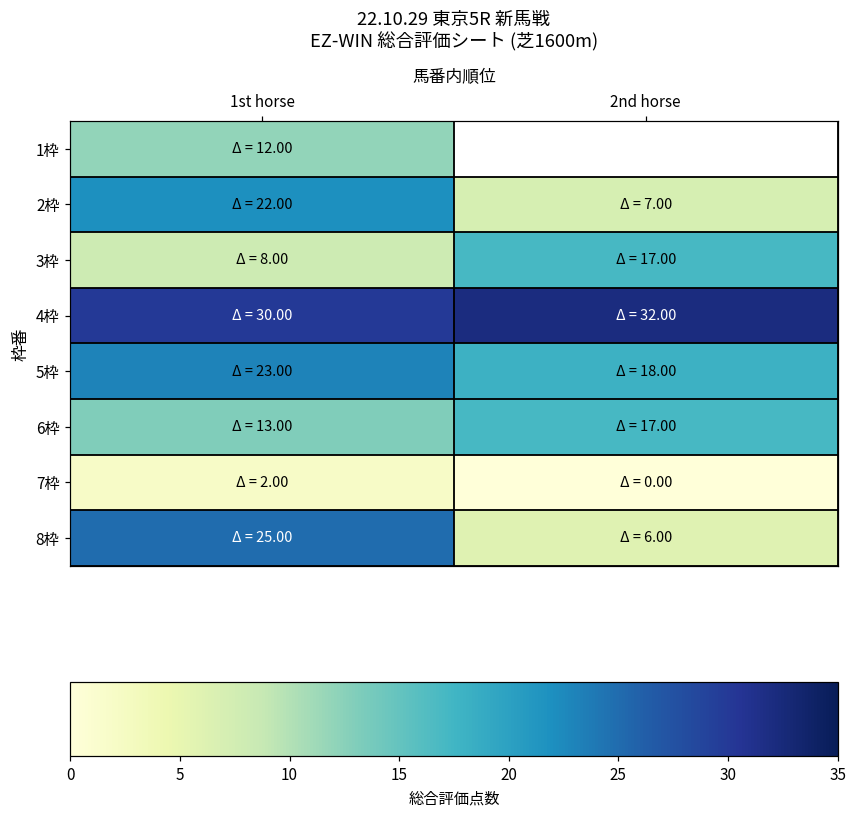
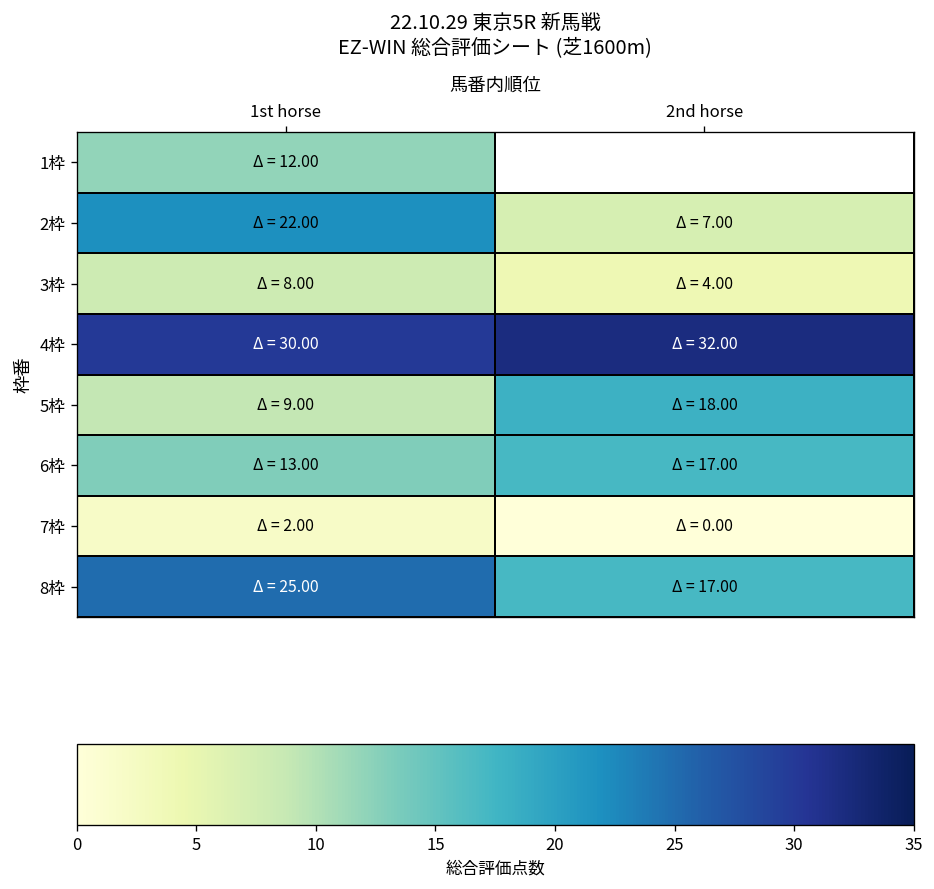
  {
    "1枠": {
      "1st horse": 12.00
    },
    "2枠": {
      "1st horse": 22.00,
      "2nd horse": 7.00
    },
    "3枠": {
      "1st horse": 8.00,
-     "2nd horse": 17.00
+     "2nd horse": 4.00
    },
    "4枠": {
      "1st horse": 30.00,
      "2nd horse": 32.00
    },
    "5枠": {
-     "1st horse": 23.00,
+     "1st horse": 9.00,
      "2nd horse": 18.00
    },
    "6枠": {
      "1st horse": 13.00,
      "2nd horse": 17.00
    },
    "7枠": {
      "1st horse": 2.00,
      "2nd horse": 0.00
    },
    "8枠": {
      "1st horse": 25.00,
-     "2nd horse": 6.00
+     "2nd horse": 17.00
    }
  }
